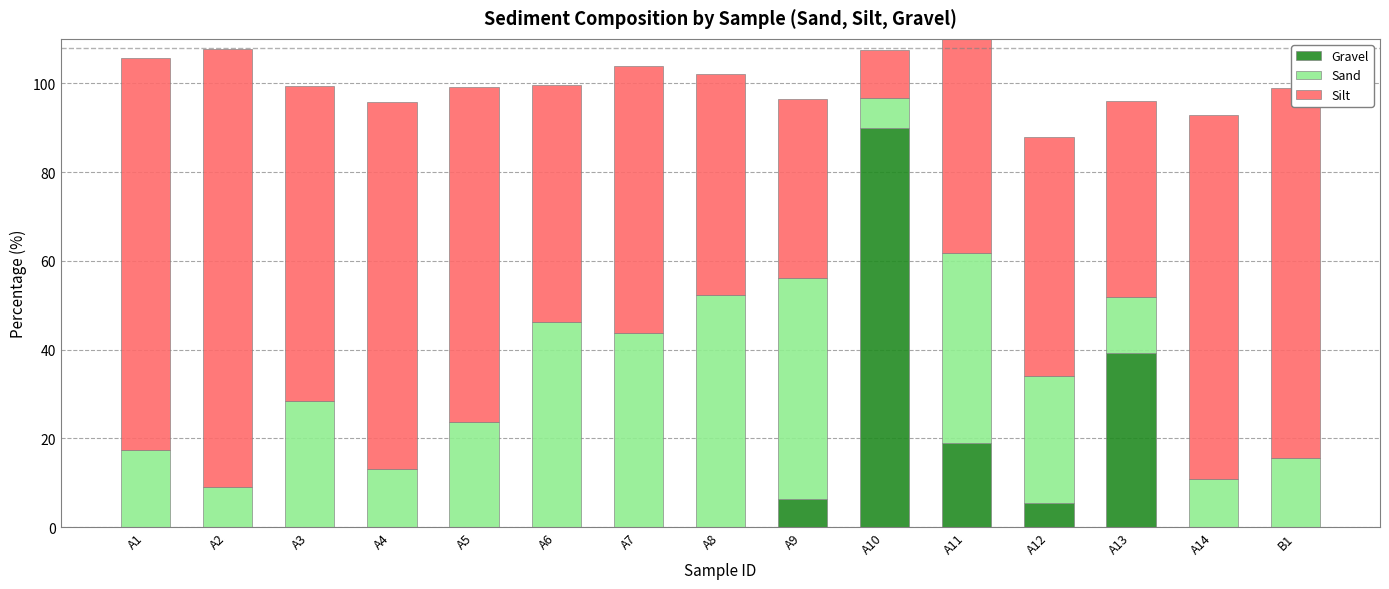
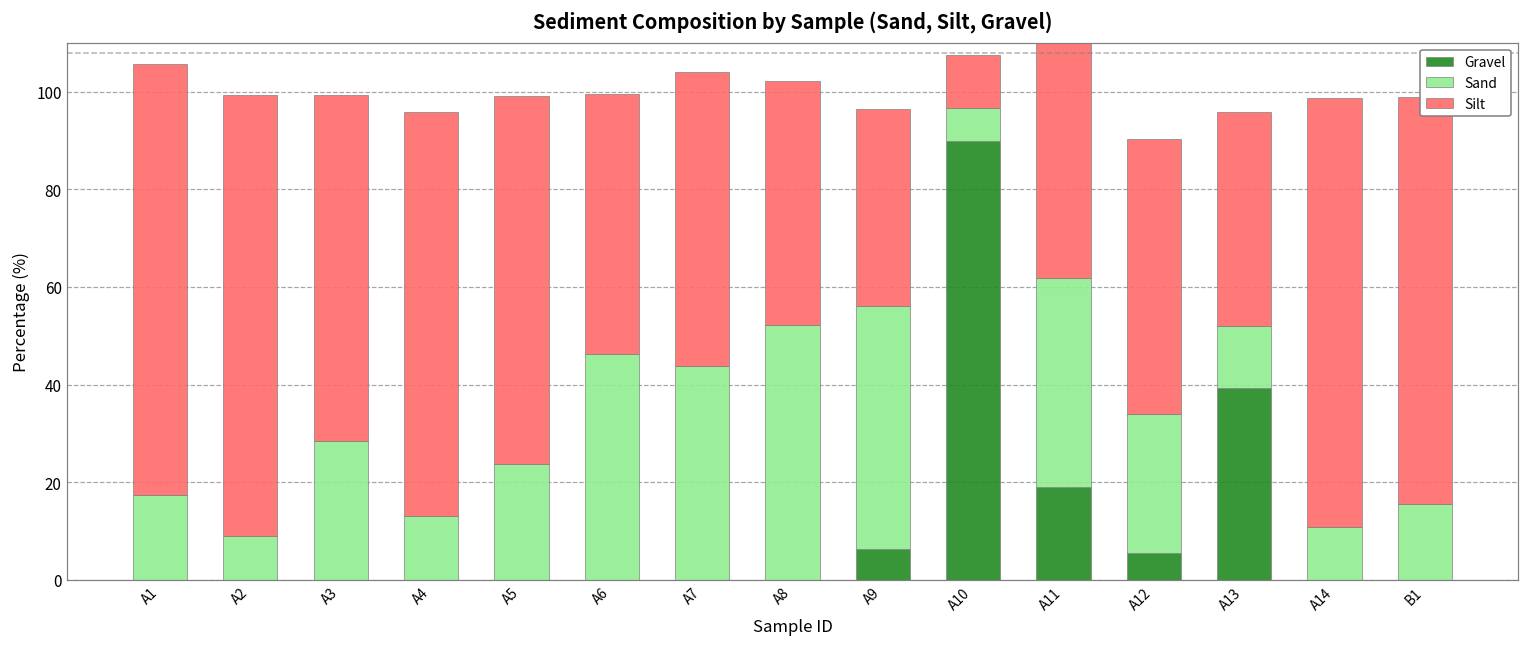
  {
    "Gravel": {
      "A1": 0,
      "A2": 0,
      "A3": 0,
      "A4": 0,
      "A5": 0,
      "A6": 0,
      "A7": 0,
      "A8": 0,
      "A9": 6,
      "A10": 90,
      "A11": 19,
      "A12": 6,
      "A13": 39,
      "A14": 0,
      "B1": 0
    },
    "Sand": {
      "A1": 17,
      "A2": 9,
      "A3": 29,
      "A4": 13,
      "A5": 24,
      "A6": 46,
      "A7": 44,
      "A8": 52,
      "A9": 50,
      "A10": 7,
      "A11": 43,
      "A12": 28,
      "A13": 13,
      "A14": 11,
      "B1": 16
    },
    "Silt": {
      "A1": 88,
-     "A2": 99,
+     "A2": 90,
      "A3": 71,
      "A4": 83,
      "A5": 75,
      "A6": 53,
      "A7": 60,
      "A8": 50,
      "A9": 40,
      "A10": 11,
-     "A12": 54,
+     "A12": 56,
      "A13": 44,
-     "A14": 82
+     "A14": 88
    }
  }
